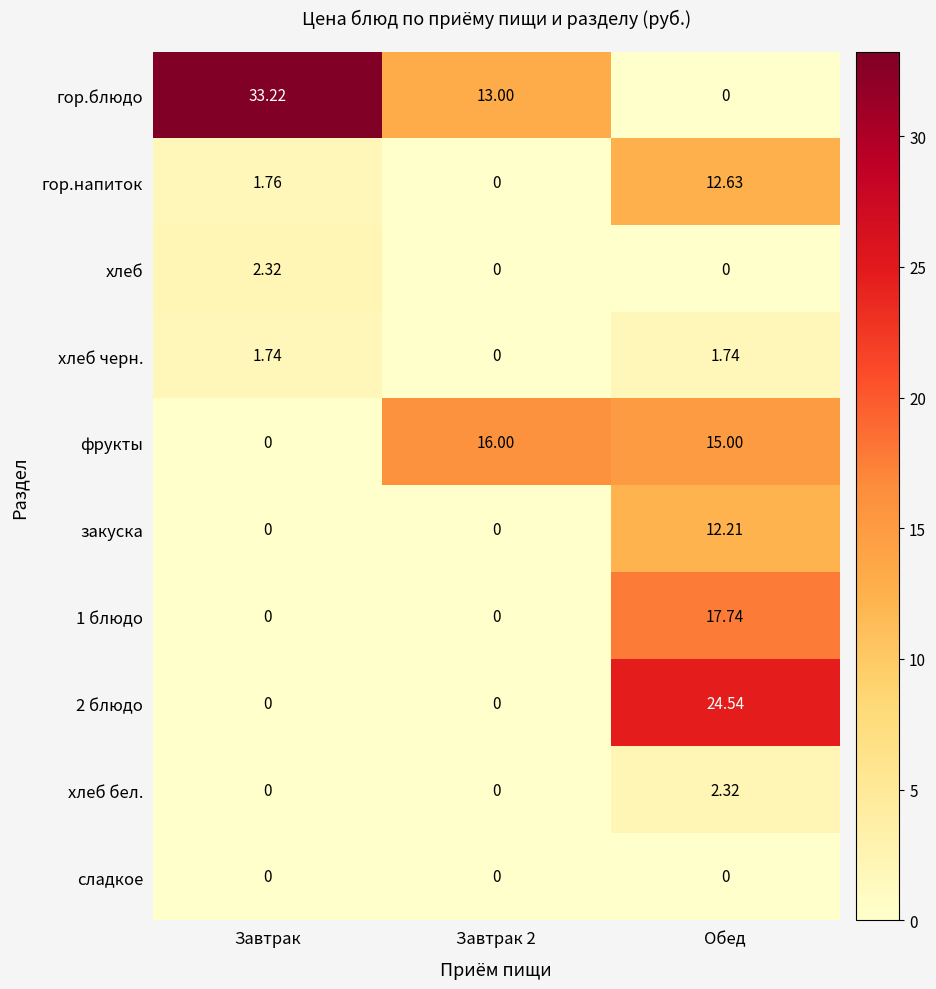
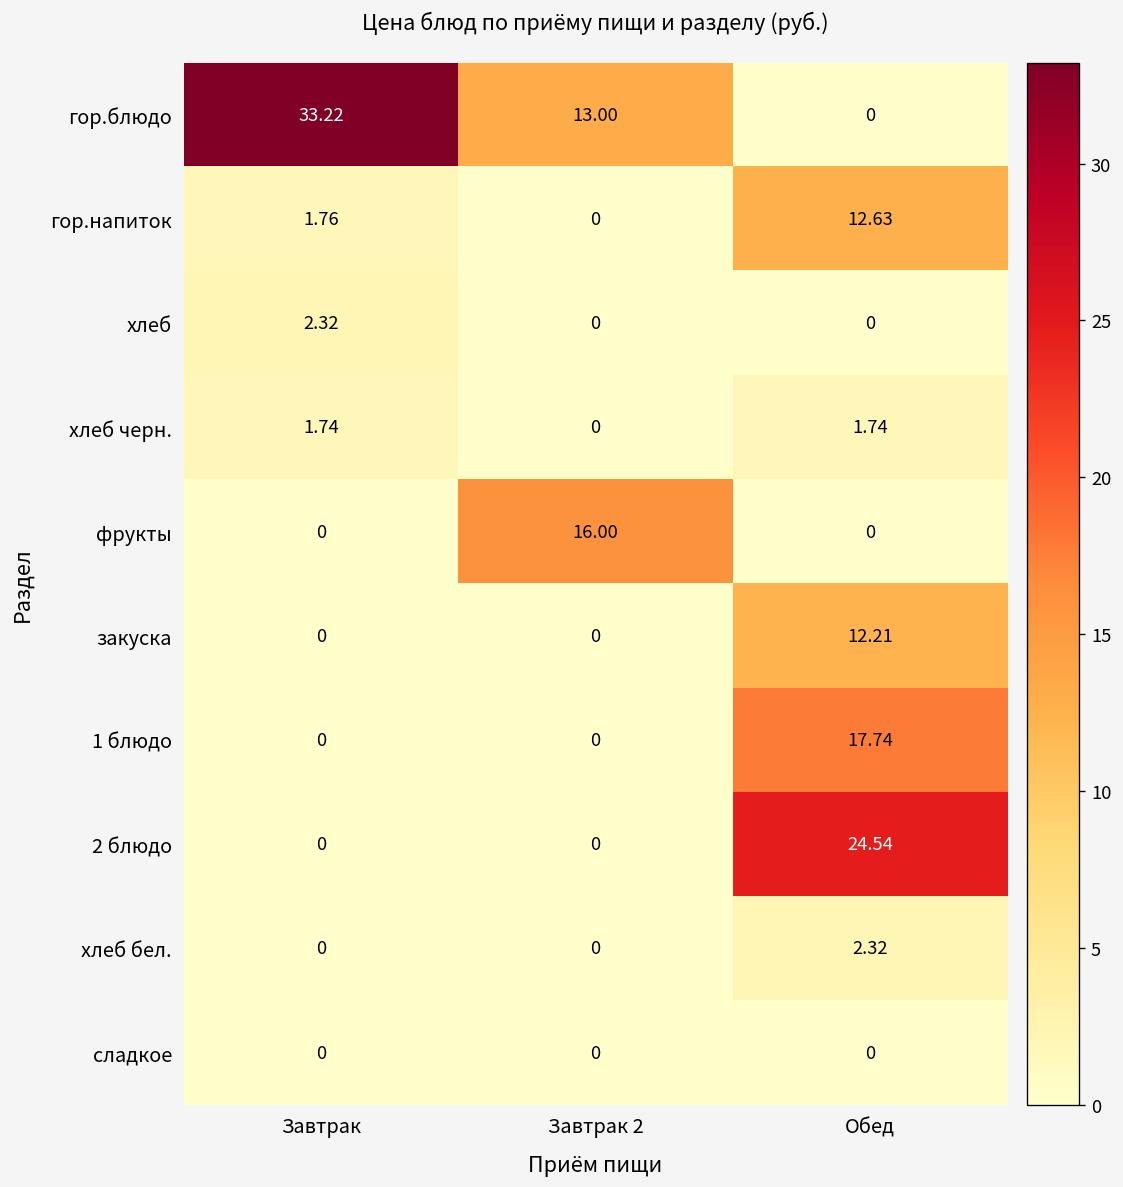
  {
    "гор.блюдо": {
      "Завтрак": 33.22,
      "Завтрак 2": 13.00,
      "Обед": 0
    },
    "гор.напиток": {
      "Завтрак": 1.76,
      "Завтрак 2": 0,
      "Обед": 12.63
    },
    "хлеб": {
      "Завтрак": 2.32,
      "Завтрак 2": 0,
      "Обед": 0
    },
    "хлеб черн.": {
      "Завтрак": 1.74,
      "Завтрак 2": 0,
      "Обед": 1.74
    },
    "фрукты": {
      "Завтрак": 0,
      "Завтрак 2": 16.00,
-     "Обед": 15.00
+     "Обед": 0
    },
    "закуска": {
      "Завтрак": 0,
      "Завтрак 2": 0,
      "Обед": 12.21
    },
    "1 блюдо": {
      "Завтрак": 0,
      "Завтрак 2": 0,
      "Обед": 17.74
    },
    "2 блюдо": {
      "Завтрак": 0,
      "Завтрак 2": 0,
      "Обед": 24.54
    },
    "хлеб бел.": {
      "Завтрак": 0,
      "Завтрак 2": 0,
      "Обед": 2.32
    },
    "сладкое": {
      "Завтрак": 0,
      "Завтрак 2": 0,
      "Обед": 0
    }
  }
